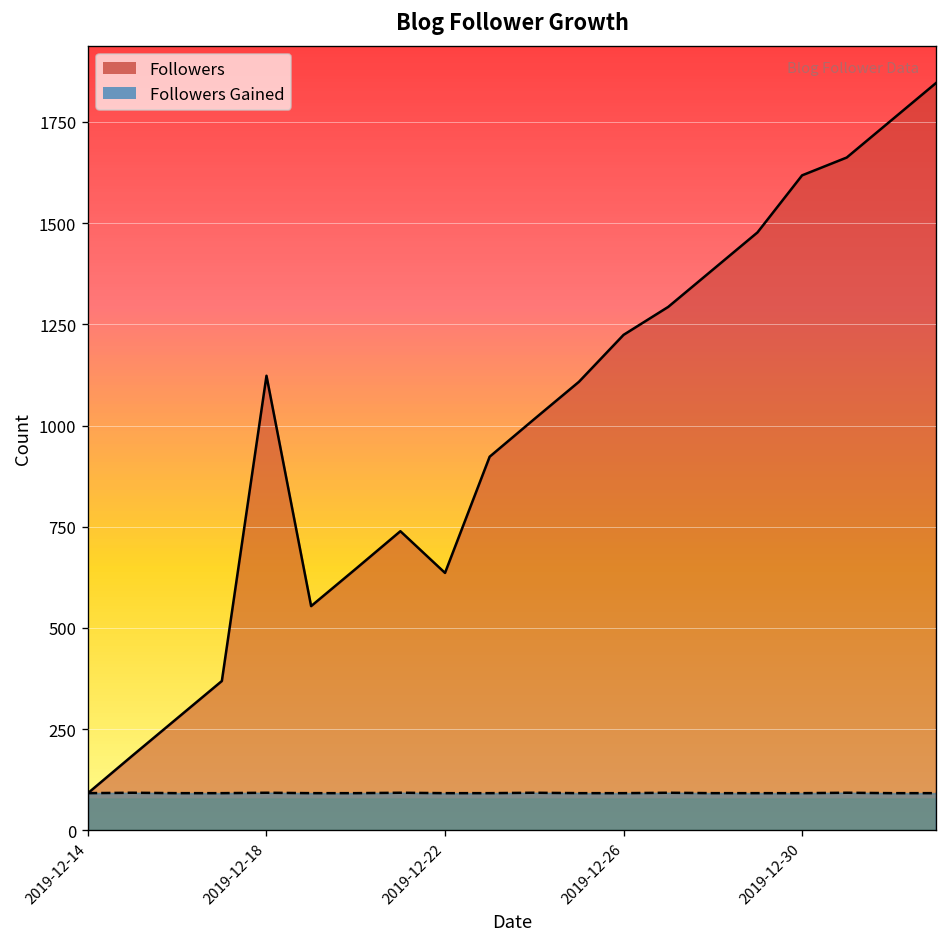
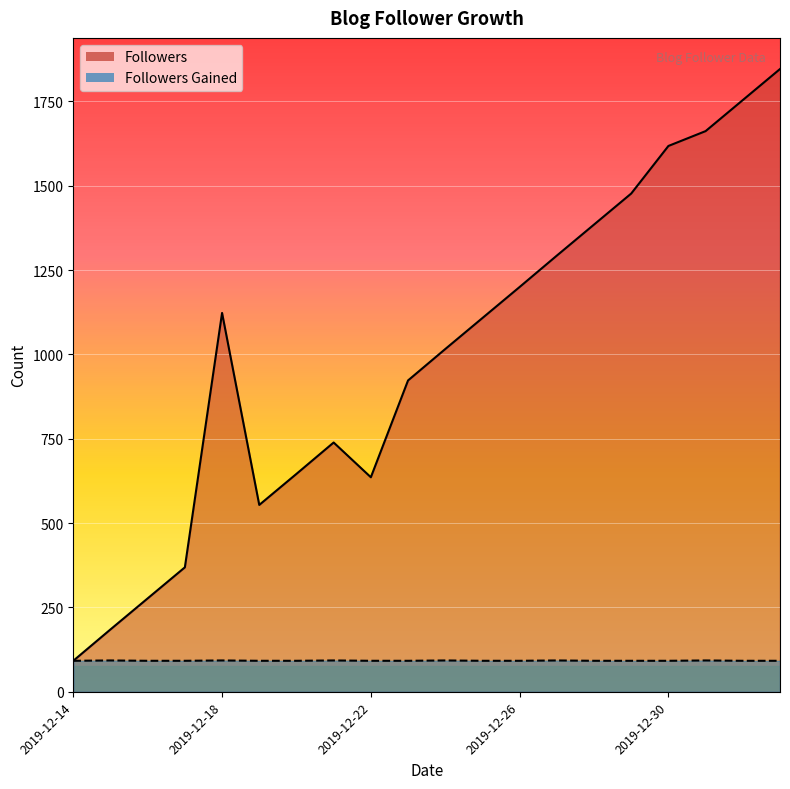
  {
    "Followers": {
      "2019-12-18": 1120,
      "2019-12-22": 640,
-     "2019-12-26": 1220,
+     "2019-12-26": 1200,
      "2019-12-30": 1620
    },
    "Followers Gained": {
      "2019-12-18": 90,
      "2019-12-22": 90,
      "2019-12-26": 90,
      "2019-12-30": 90
    }
  }
